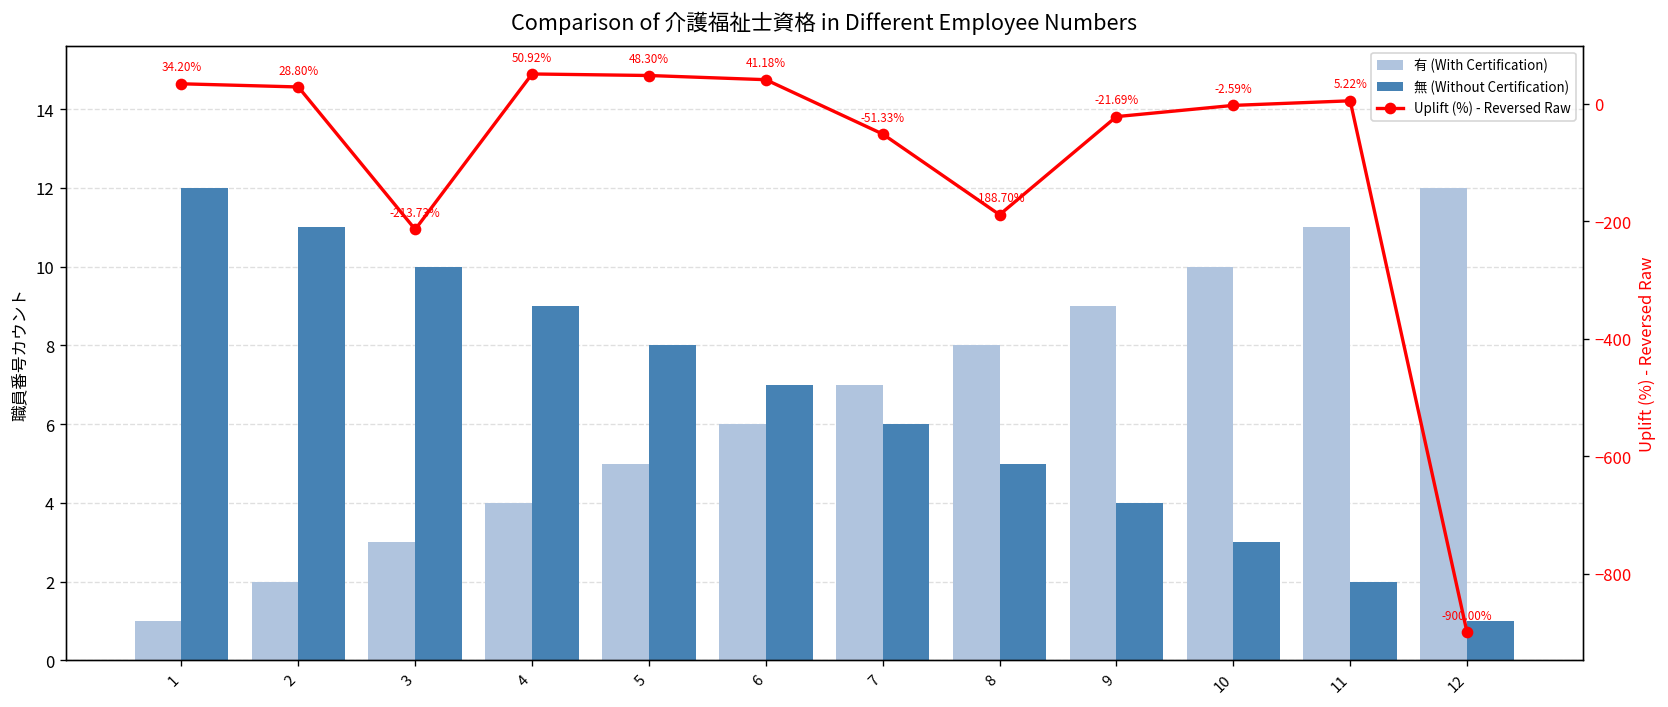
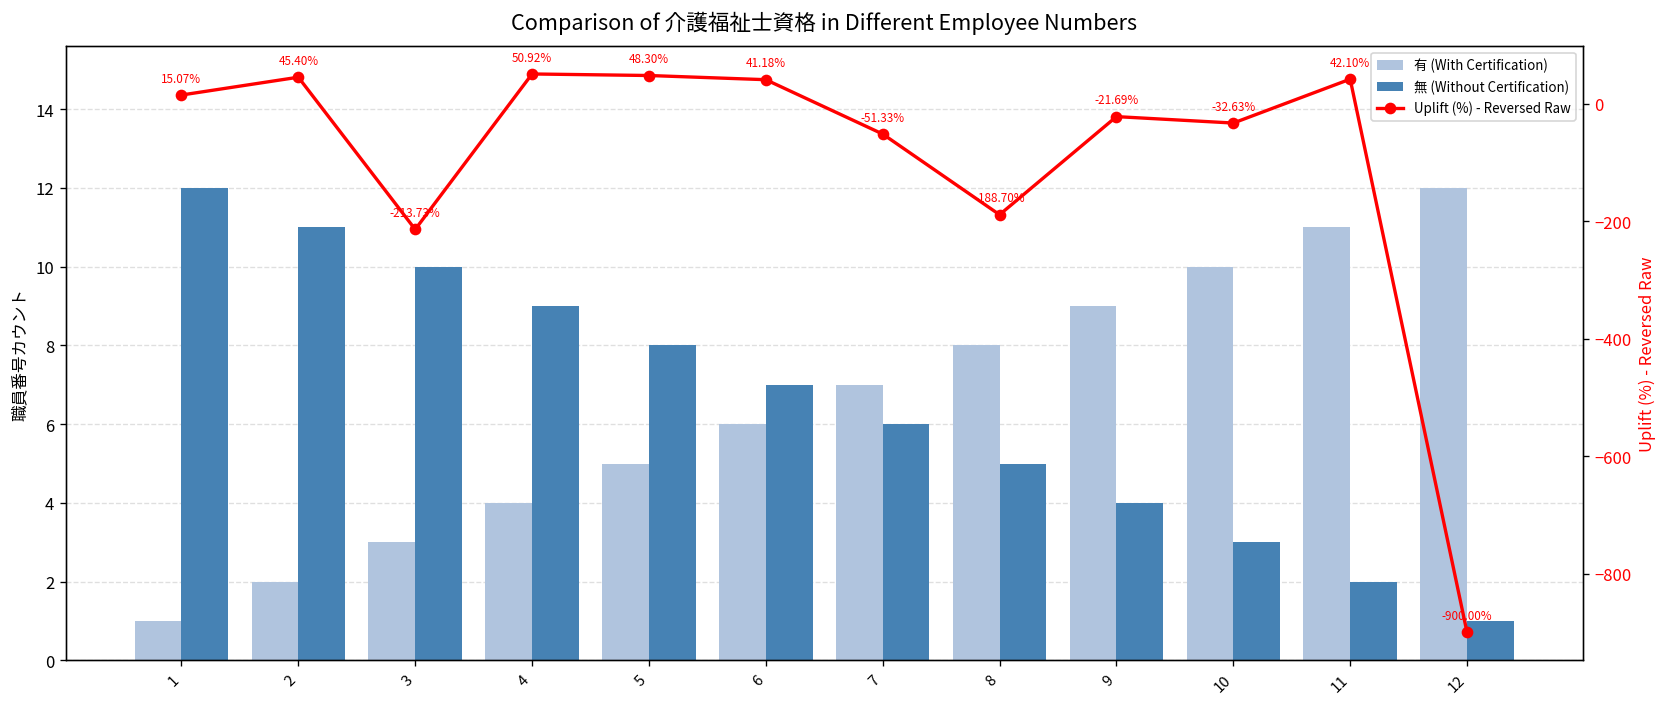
  {
    "Uplift (%) - Reversed Raw": {
-     "1": "34.20%",
-     "2": "28.80%",
+     "1": "15.07%",
+     "2": "45.40%",
      "3": "-213.73%",
      "4": "50.92%",
      "5": "48.30%",
      "6": "41.18%",
      "7": "-51.33%",
      "8": "-188.70%",
      "9": "-21.69%",
-     "10": "-2.59%",
-     "11": "5.22%",
+     "10": "-32.63%",
+     "11": "42.10%",
      "12": "-900.00%"
    }
  }
